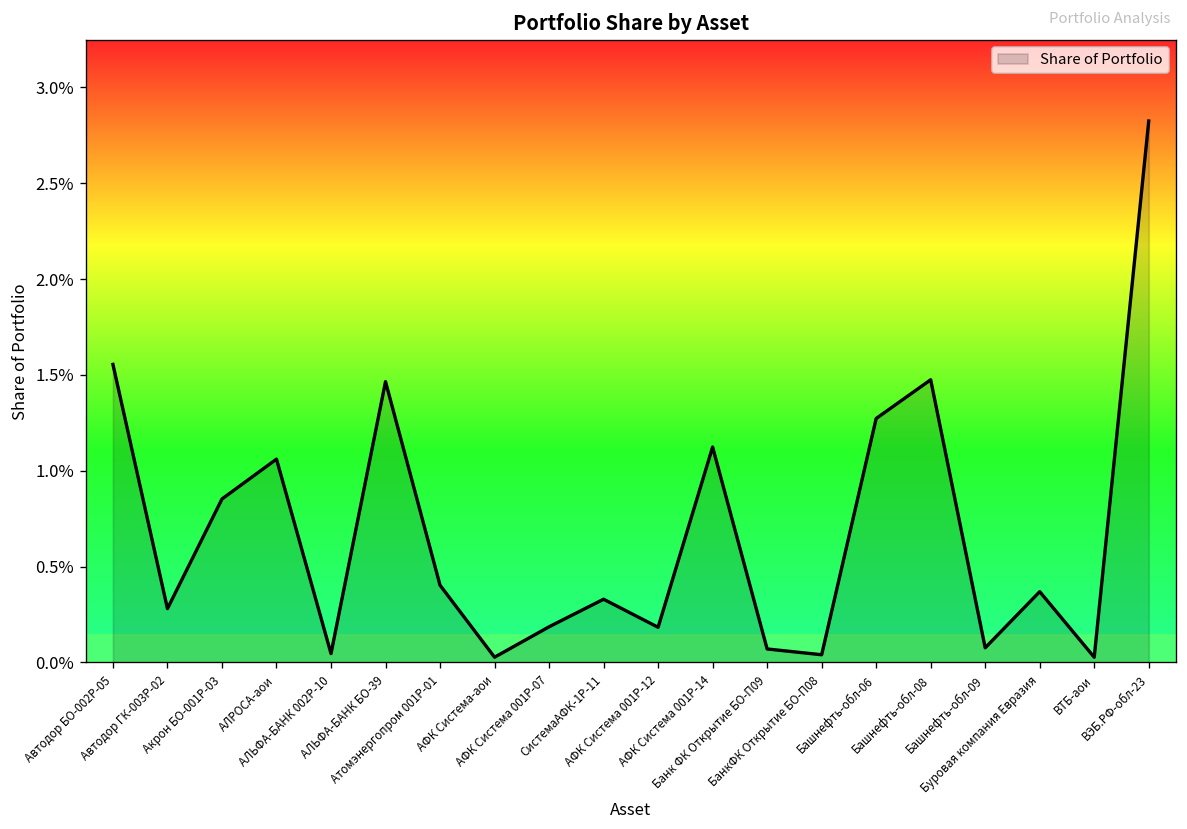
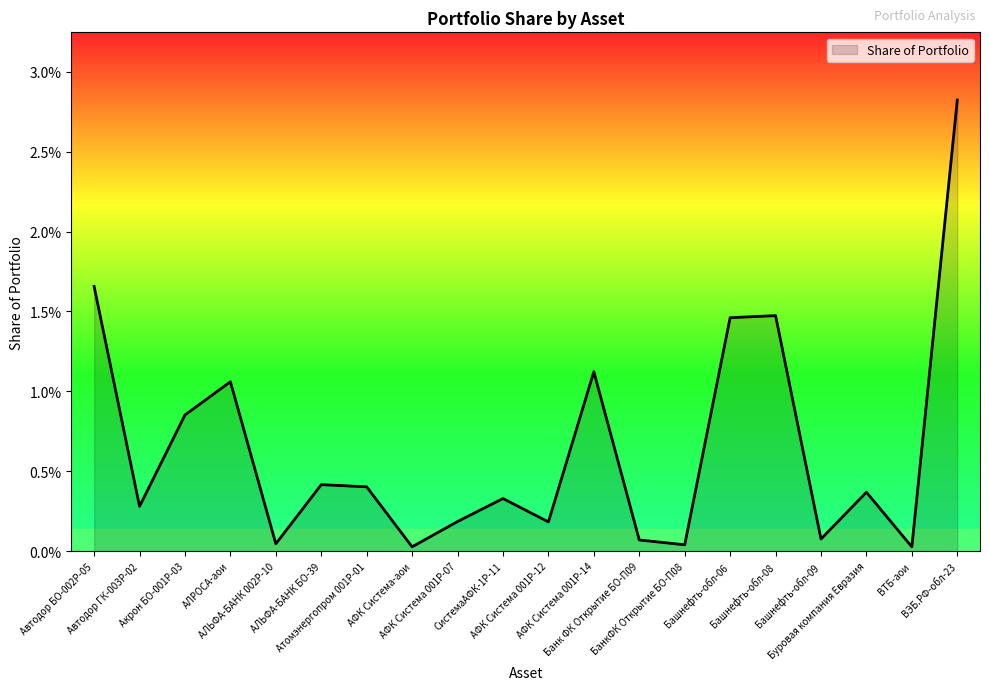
  {
-   "Автодор БО-002P-05": "1.55%",
+   "Автодор БО-002P-05": "1.66%",
    "Автодор ГК-003Р-02": "0.28%",
    "Акрон БО-001P-03": "0.85%",
    "АЛРОСА-аои": "1.06%",
-   "АЛЬФА-БАНК БО-39": "1.46%",
+   "АЛЬФА-БАНК БО-39": "0.42%",
    "Атомэнергопром 001Р-01": "0.40%",
    "АФК Система 001P-07": "0.19%",
    "СистемаАФК-1Р-11": "0.33%",
    "АФК Система 001P-12": "0.18%",
    "АФК Система 001P-14": "1.12%",
-   "Башнефть-обл-06": "1.27%",
+   "Башнефть-обл-06": "1.46%",
    "Башнефть-обл-08": "1.47%",
    "Буровая компания Евразия": "0.37%",
    "ВЭБ.РФ-обл-23": "2.82%"
  }
